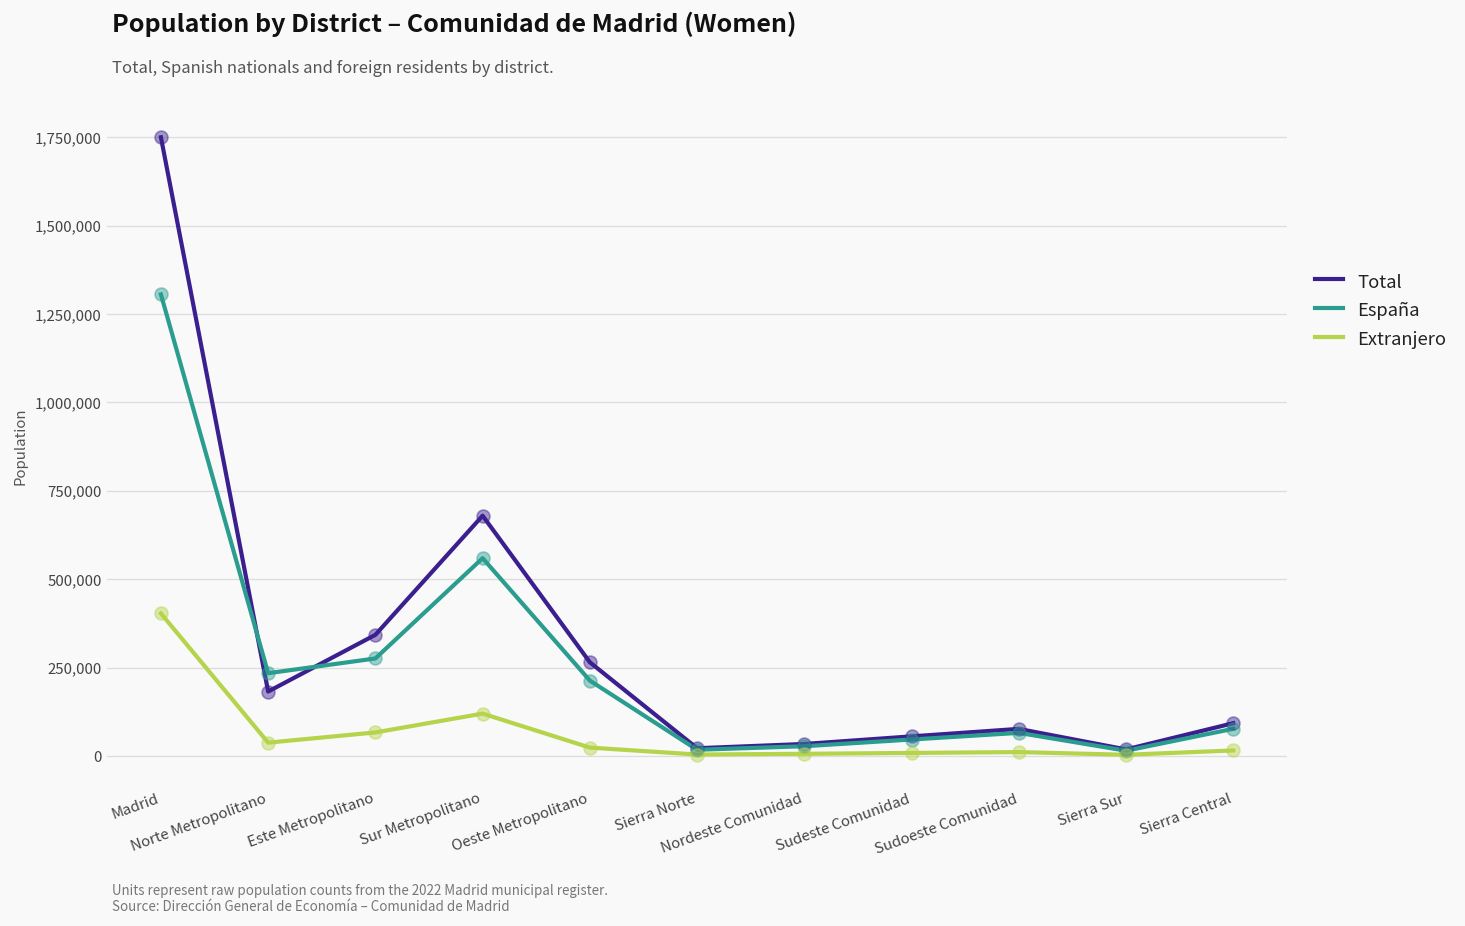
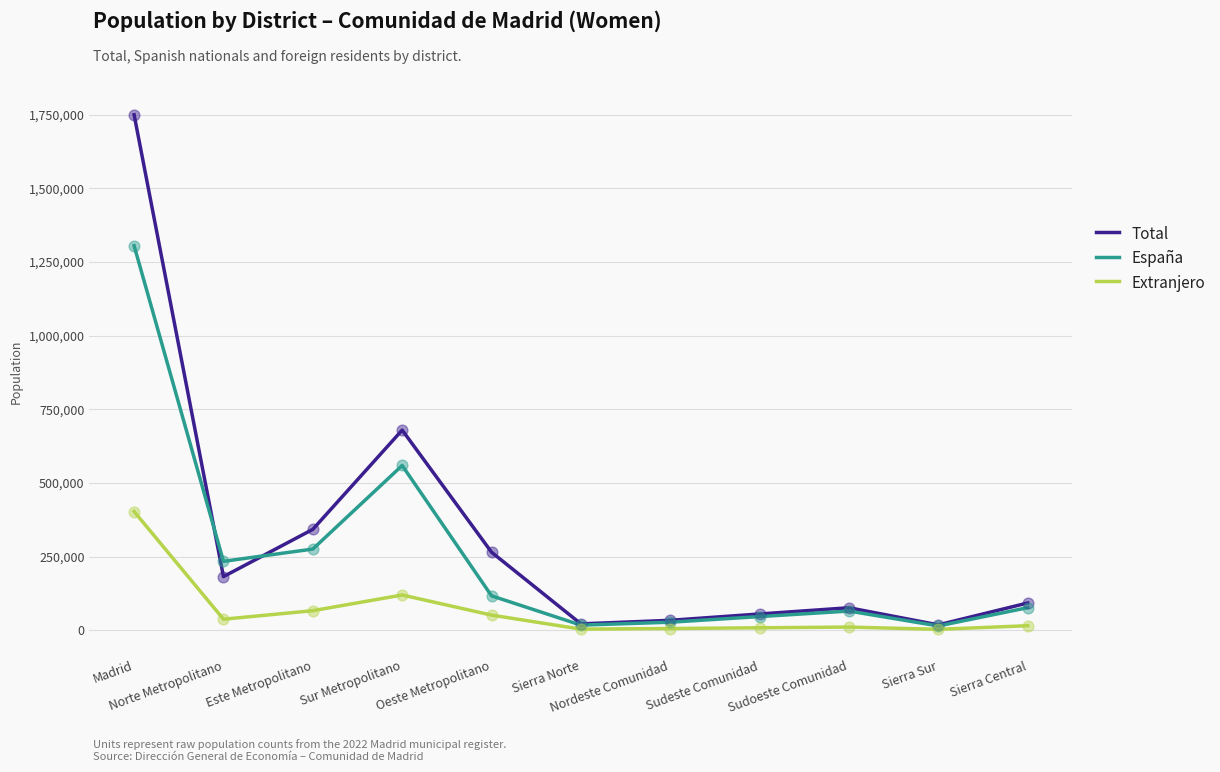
  {
    "Total": {
      "Madrid": "1,750,000",
      "Norte Metropolitano": "180,000",
      "Este Metropolitano": "340,000",
      "Sur Metropolitano": "680,000",
      "Oeste Metropolitano": "270,000",
      "Sudeste Comunidad": "60,000",
      "Sudoeste Comunidad": "80,000",
      "Sierra Central": "90,000"
    },
    "España": {
      "Madrid": "1,310,000",
      "Norte Metropolitano": "230,000",
      "Este Metropolitano": "280,000",
      "Sur Metropolitano": "560,000",
-     "Oeste Metropolitano": "210,000",
+     "Oeste Metropolitano": "120,000",
      "Sudeste Comunidad": "50,000",
      "Sudoeste Comunidad": "70,000",
      "Sierra Central": "80,000"
    },
    "Extranjero": {
      "Madrid": "400,000",
      "Norte Metropolitano": "40,000",
      "Este Metropolitano": "70,000",
      "Sur Metropolitano": "120,000",
-     "Oeste Metropolitano": "20,000",
+     "Oeste Metropolitano": "50,000",
      "Sierra Norte": "0",
      "Nordeste Comunidad": "10,000",
      "Sudeste Comunidad": "10,000",
      "Sudoeste Comunidad": "10,000",
      "Sierra Sur": "0",
      "Sierra Central": "20,000"
    }
  }
